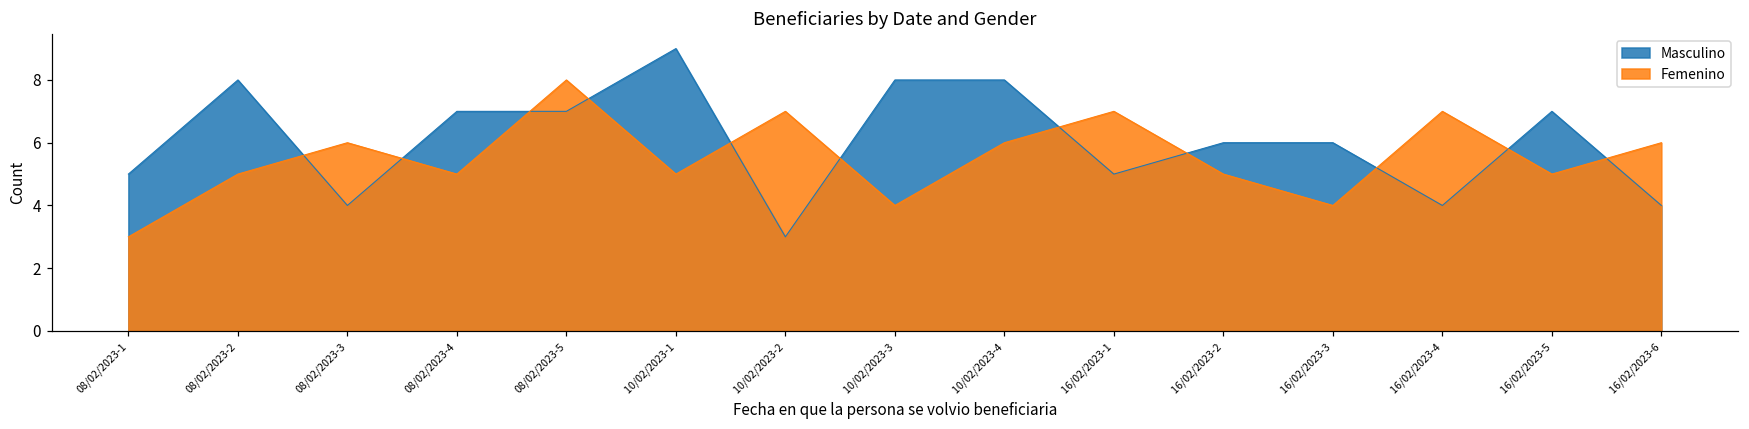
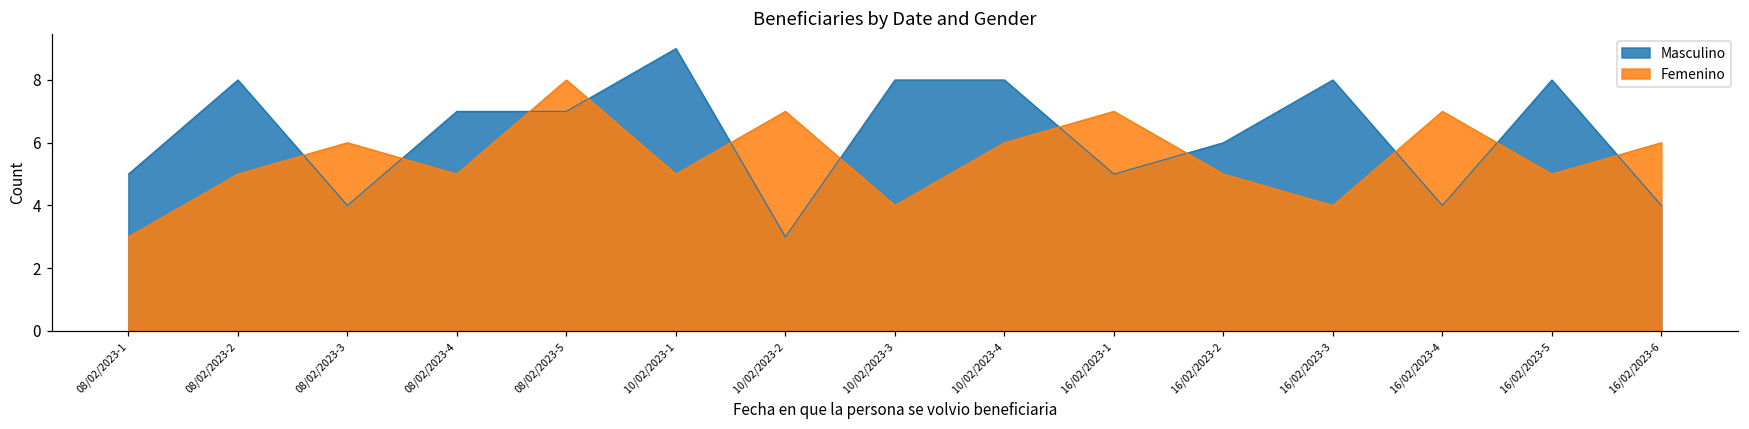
  {
    "Masculino": {
      "08/02/2023-1": 5,
      "08/02/2023-2": 8,
      "08/02/2023-3": 4,
      "08/02/2023-4": 7,
      "08/02/2023-5": 7,
      "10/02/2023-1": 9,
      "10/02/2023-2": 3,
      "10/02/2023-3": 8,
      "10/02/2023-4": 8,
      "16/02/2023-1": 5,
      "16/02/2023-2": 6,
-     "16/02/2023-3": 6,
+     "16/02/2023-3": 8,
      "16/02/2023-4": 4,
-     "16/02/2023-5": 7,
+     "16/02/2023-5": 8,
      "16/02/2023-6": 4
    },
    "Femenino": {
      "08/02/2023-1": 3,
      "08/02/2023-2": 5,
      "08/02/2023-3": 6,
      "08/02/2023-4": 5,
      "08/02/2023-5": 8,
      "10/02/2023-1": 5,
      "10/02/2023-2": 7,
      "10/02/2023-3": 4,
      "10/02/2023-4": 6,
      "16/02/2023-1": 7,
      "16/02/2023-2": 5,
      "16/02/2023-3": 4,
      "16/02/2023-4": 7,
      "16/02/2023-5": 5,
      "16/02/2023-6": 6
    }
  }
